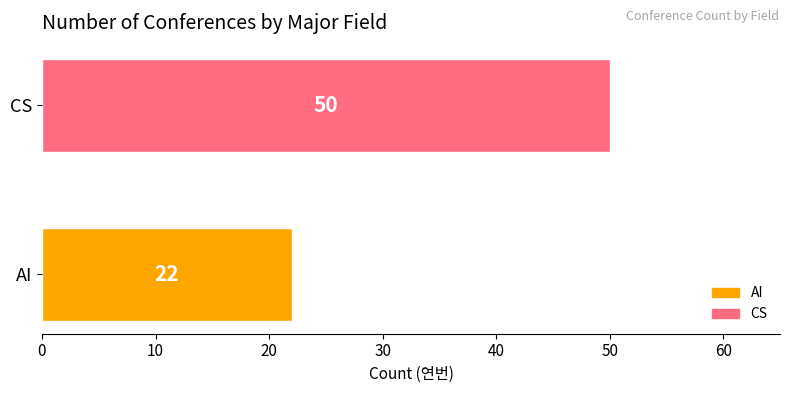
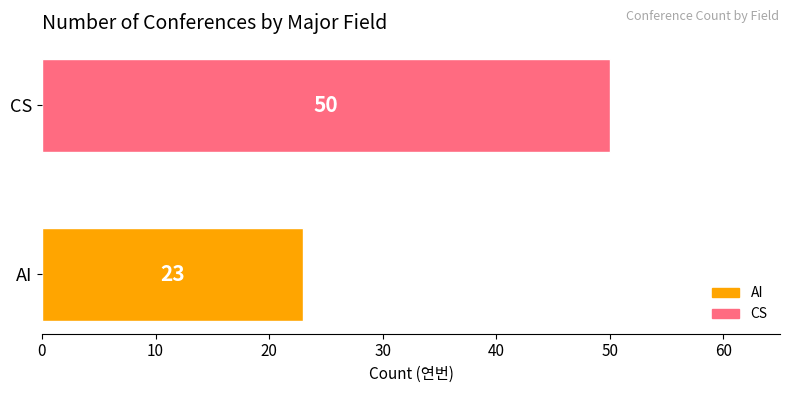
  {
    "CS": 50,
-   "AI": 22
+   "AI": 23
  }
